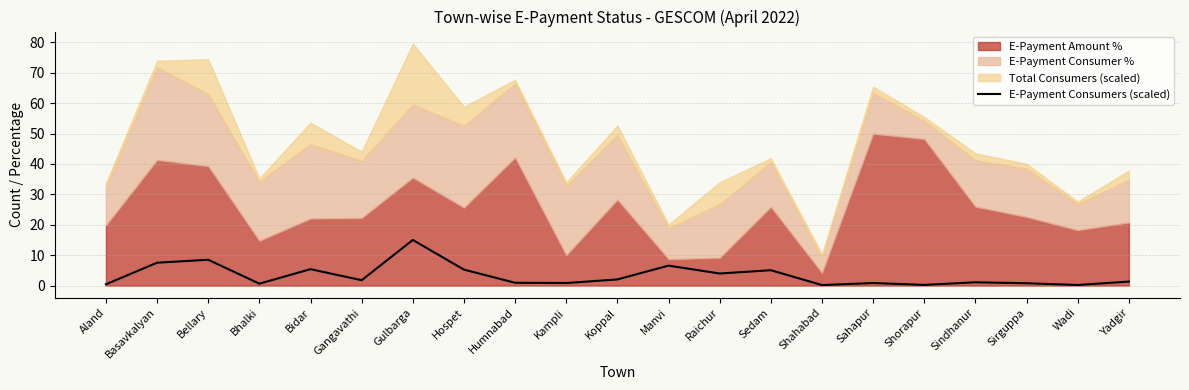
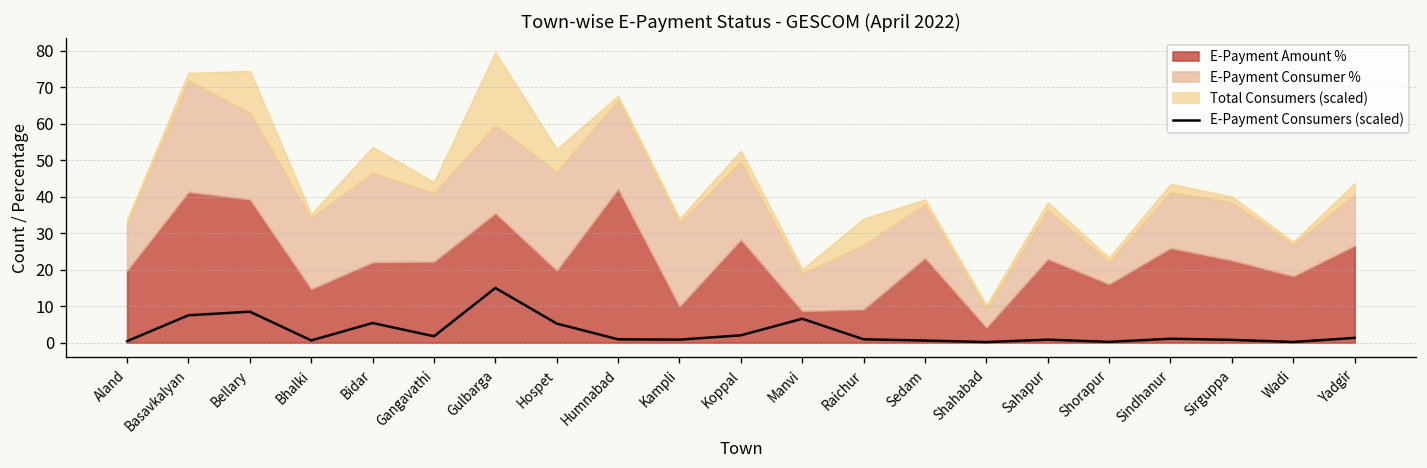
  {
    "E-Payment Consumers (scaled)": {
      "Aland": 0,
      "Basavkalyan": 8,
      "Bellary": 8,
      "Bhalki": 1,
      "Bidar": 5,
      "Gangavathi": 2,
      "Gulbarga": 15,
      "Hospet": 5,
      "Humnabad": 1,
      "Kampli": 1,
      "Koppal": 2,
      "Manvi": 7,
-     "Raichur": 4,
-     "Sedam": 5,
+     "Raichur": 1,
+     "Sedam": 1,
      "Shahabad": 0,
      "Sahapur": 1,
      "Shorapur": 0,
      "Sindhanur": 1,
      "Sirguppa": 1,
      "Wadi": 0,
      "Yadgir": 1
    },
    "E-Payment Amount %": {
      "Aland": 20,
      "Basavkalyan": 41,
      "Bellary": 39,
      "Bhalki": 15,
      "Bidar": 22,
      "Gangavathi": 22,
      "Gulbarga": 36,
-     "Hospet": 26,
+     "Hospet": 20,
      "Humnabad": 42,
      "Kampli": 10,
      "Koppal": 28,
      "Manvi": 9,
      "Raichur": 9,
-     "Sedam": 26,
+     "Sedam": 23,
      "Shahabad": 4,
-     "Sahapur": 50,
-     "Shorapur": 48,
+     "Sahapur": 23,
+     "Shorapur": 16,
      "Sindhanur": 26,
      "Sirguppa": 23,
      "Wadi": 18,
-     "Yadgir": 21
+     "Yadgir": 27
    }
  }
